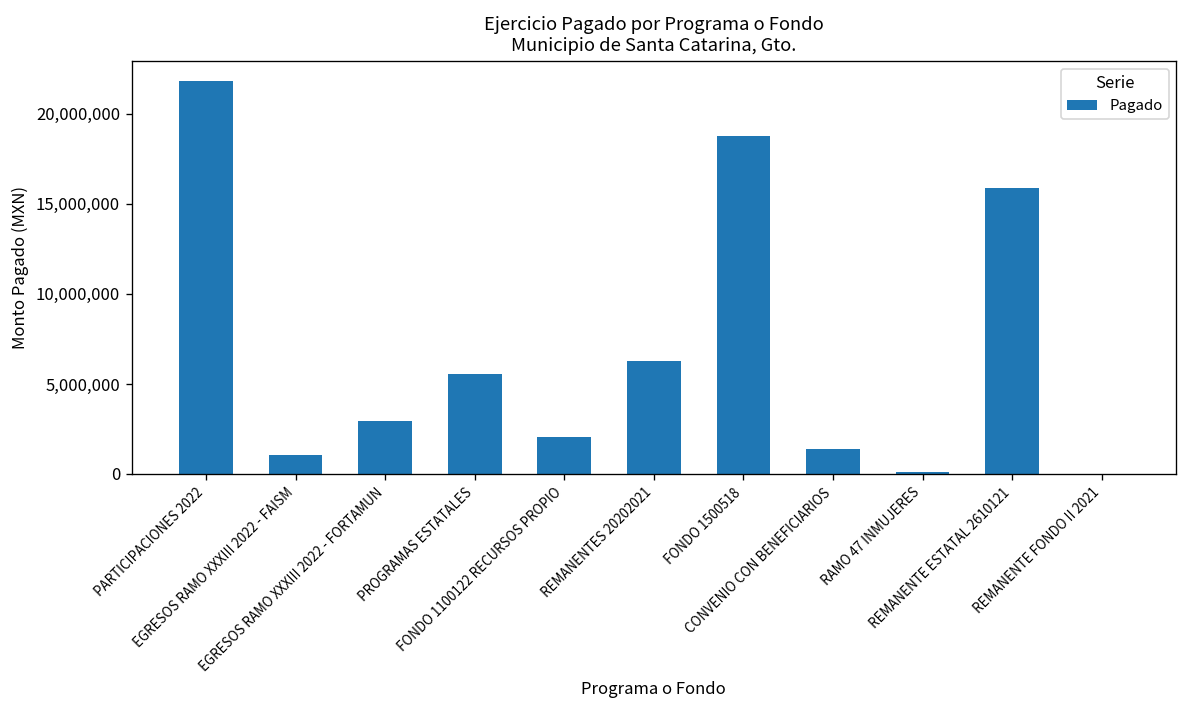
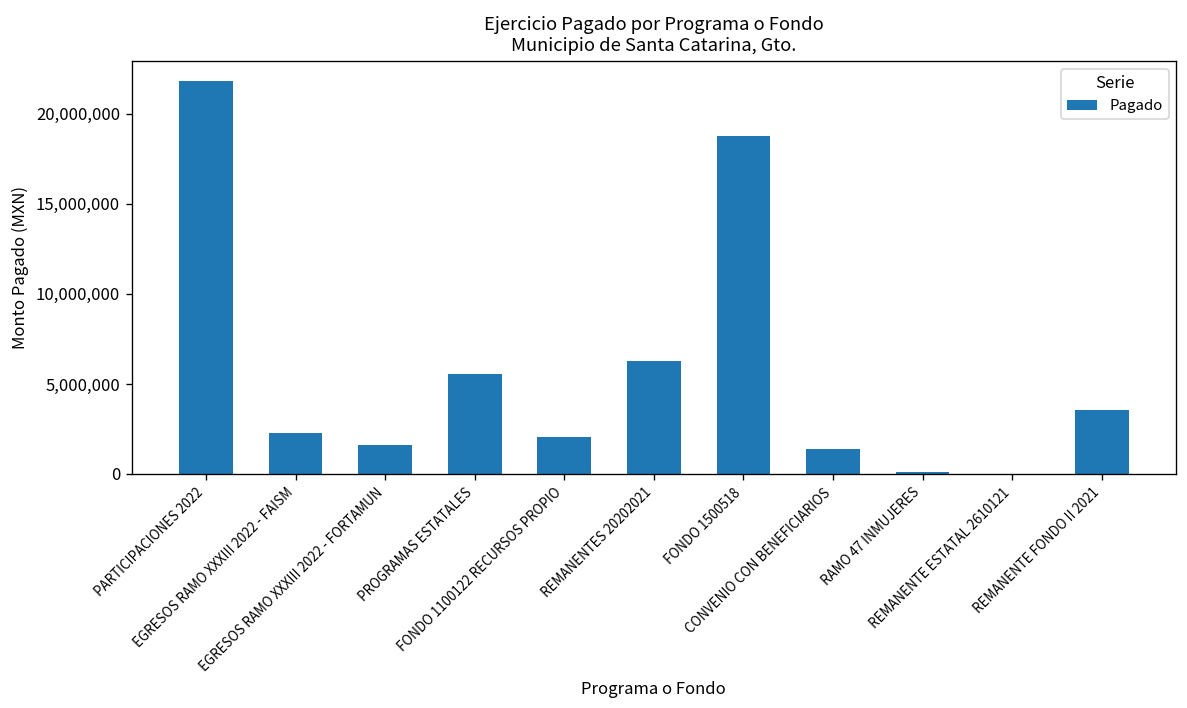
  {
    "PARTICIPACIONES 2022": "21,800,000",
-   "EGRESOS RAMO XXXIII 2022 - FAISM": "1,000,000",
-   "EGRESOS RAMO XXXIII 2022 - FORTAMUN": "3,000,000",
+   "EGRESOS RAMO XXXIII 2022 - FAISM": "2,300,000",
+   "EGRESOS RAMO XXXIII 2022 - FORTAMUN": "1,600,000",
    "PROGRAMAS ESTATALES": "5,600,000",
    "FONDO 1100122 RECURSOS PROPIO": "2,100,000",
    "REMANENTES 20202021": "6,300,000",
    "FONDO 1500518": "18,800,000",
    "CONVENIO CON BENEFICIARIOS": "1,400,000",
-   "REMANENTE ESTATAL 2610121": "15,900,000",
-   "REMANENTE FONDO II 2021": "0"
+   "REMANENTE ESTATAL 2610121": "0",
+   "REMANENTE FONDO II 2021": "3,600,000"
  }
